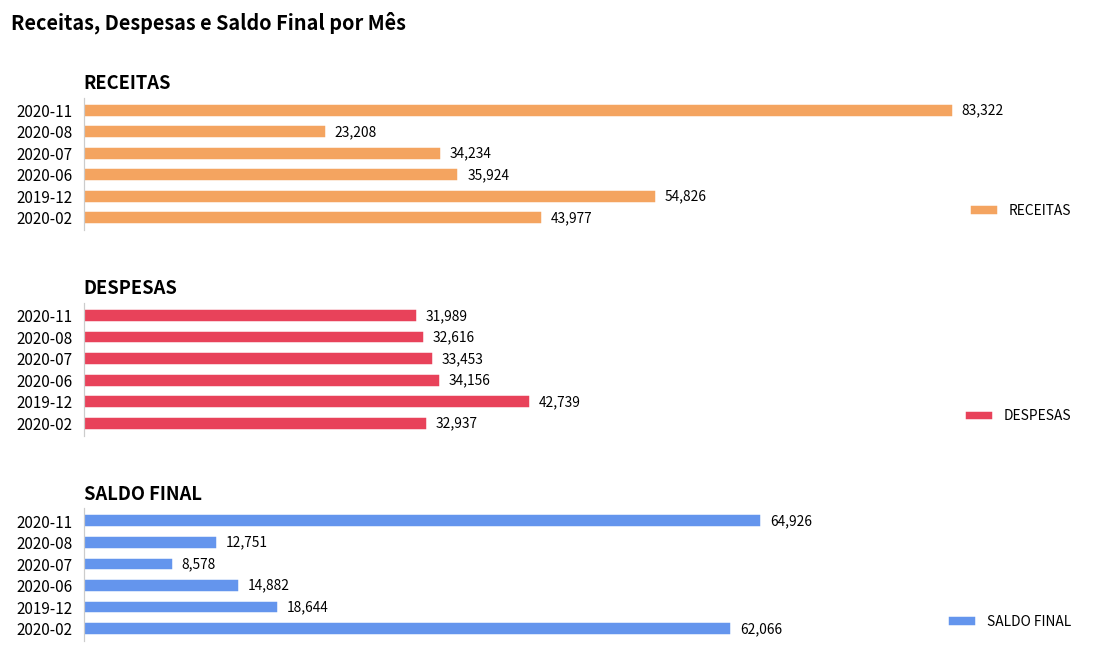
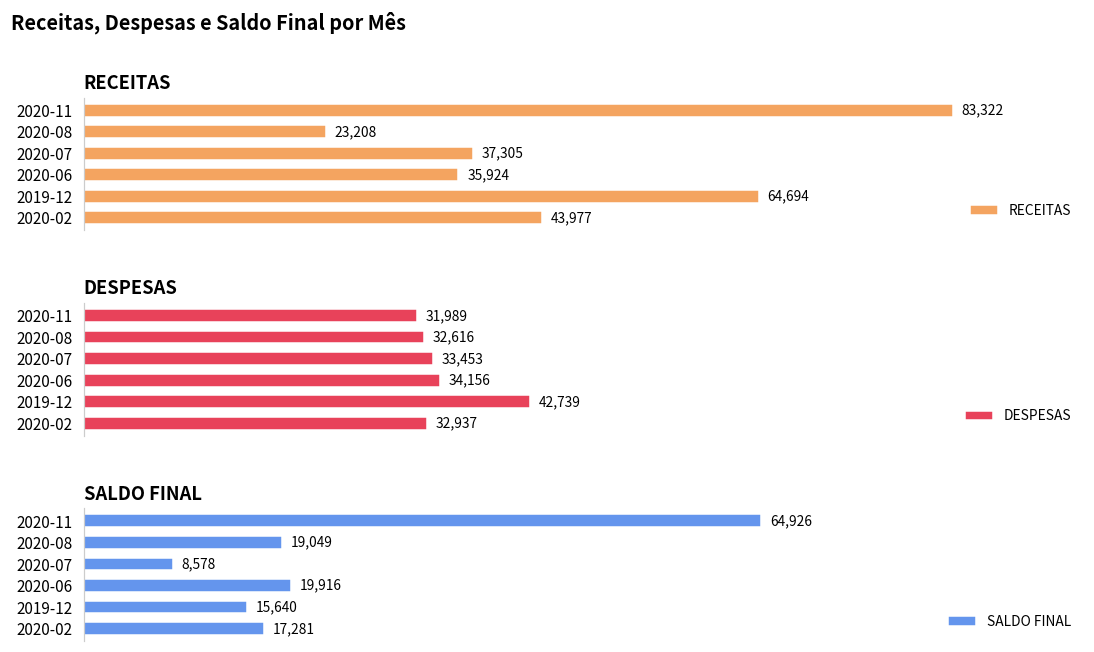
  {
    "RECEITAS": {
      "2020-11": "83,322",
      "2020-08": "23,208",
-     "2020-07": "34,234",
+     "2020-07": "37,305",
      "2020-06": "35,924",
-     "2019-12": "54,826",
+     "2019-12": "64,694",
      "2020-02": "43,977"
    },
    "DESPESAS": {
      "2020-11": "31,989",
      "2020-08": "32,616",
      "2020-07": "33,453",
      "2020-06": "34,156",
      "2019-12": "42,739",
      "2020-02": "32,937"
    },
    "SALDO FINAL": {
      "2020-11": "64,926",
-     "2020-08": "12,751",
+     "2020-08": "19,049",
      "2020-07": "8,578",
-     "2020-06": "14,882",
-     "2019-12": "18,644",
-     "2020-02": "62,066"
+     "2020-06": "19,916",
+     "2019-12": "15,640",
+     "2020-02": "17,281"
    }
  }
